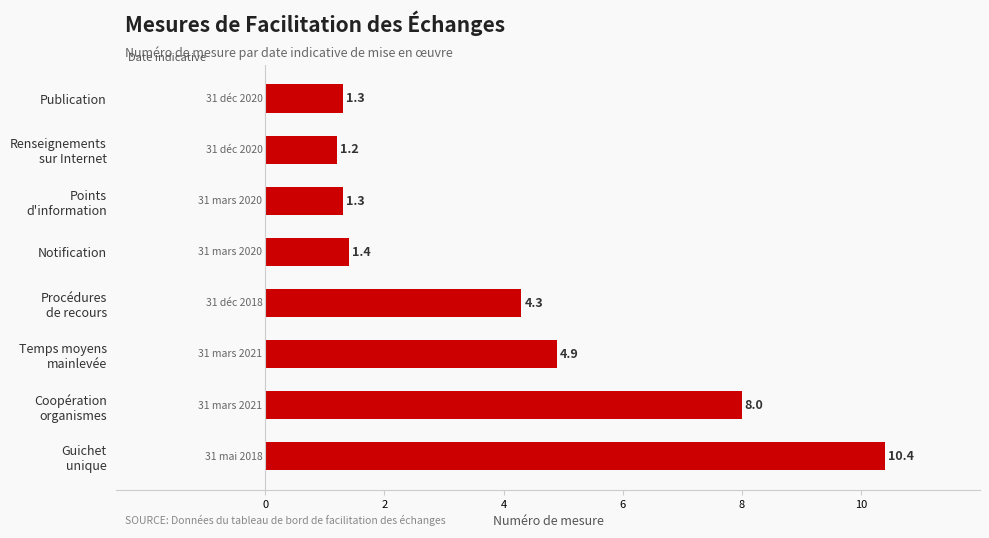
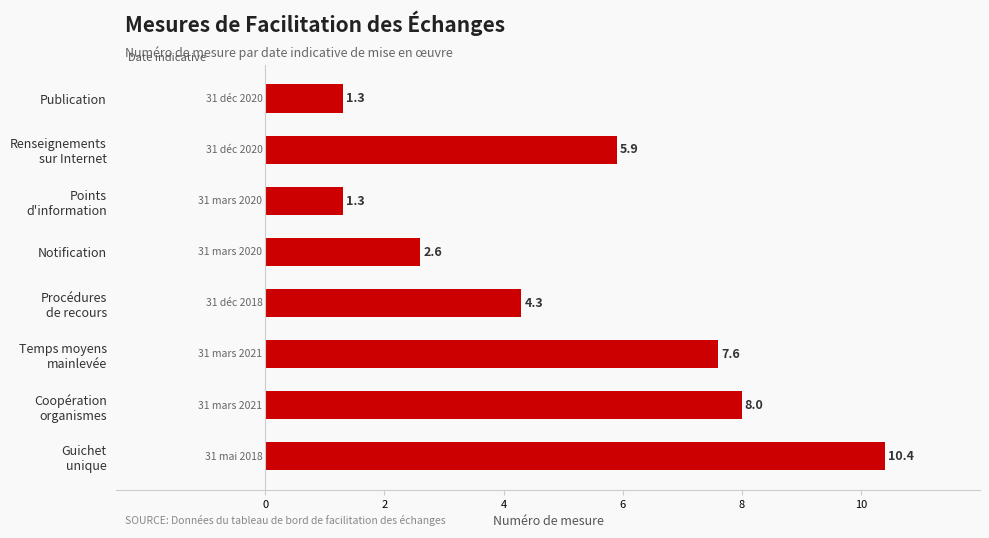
  {
    "Publication": 1.3,
-   "Renseignements sur Internet": 1.2,
+   "Renseignements sur Internet": 5.9,
    "Points d'information": 1.3,
-   "Notification": 1.4,
+   "Notification": 2.6,
    "Procédures de recours": 4.3,
-   "Temps moyens mainlevée": 4.9,
+   "Temps moyens mainlevée": 7.6,
    "Coopération organismes": 8.0,
    "Guichet unique": 10.4
  }
